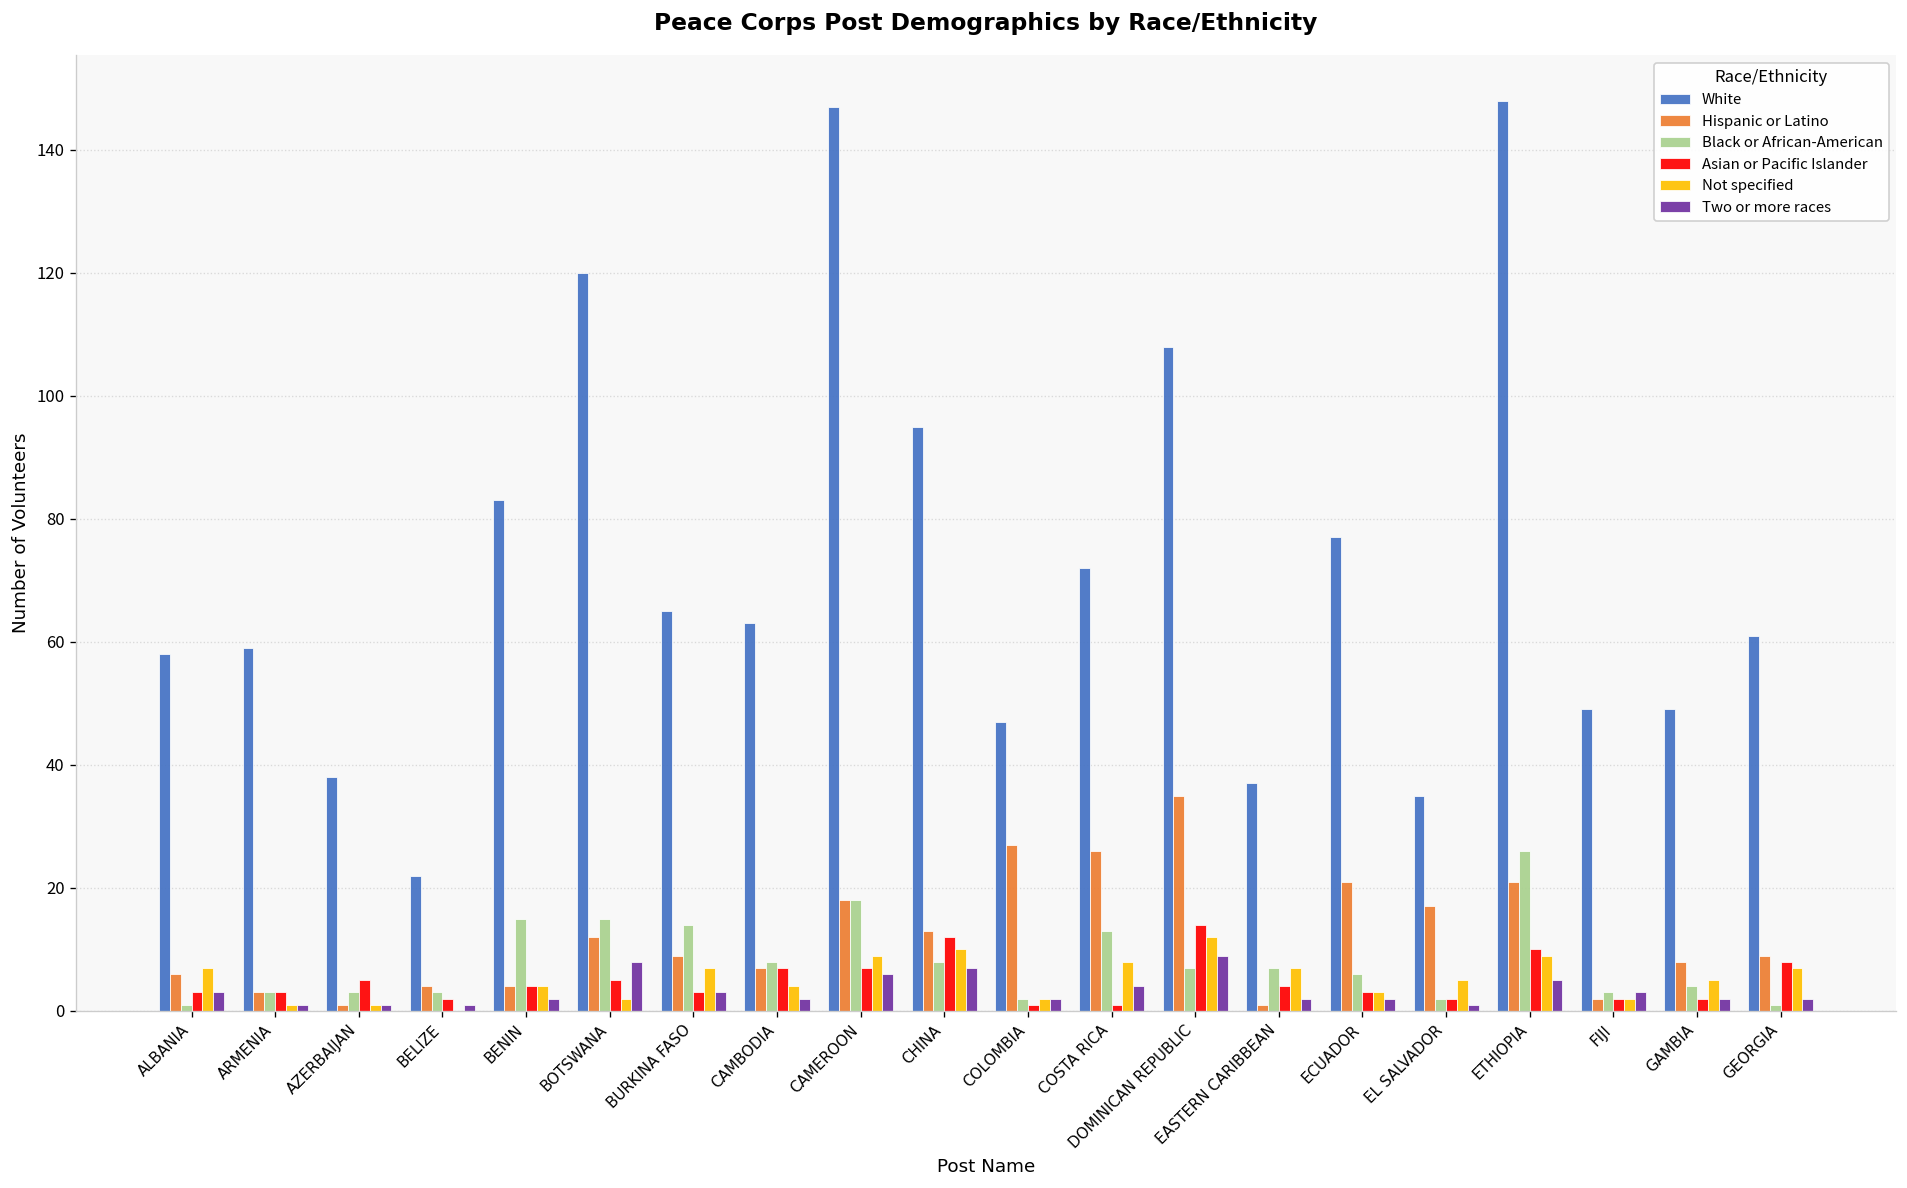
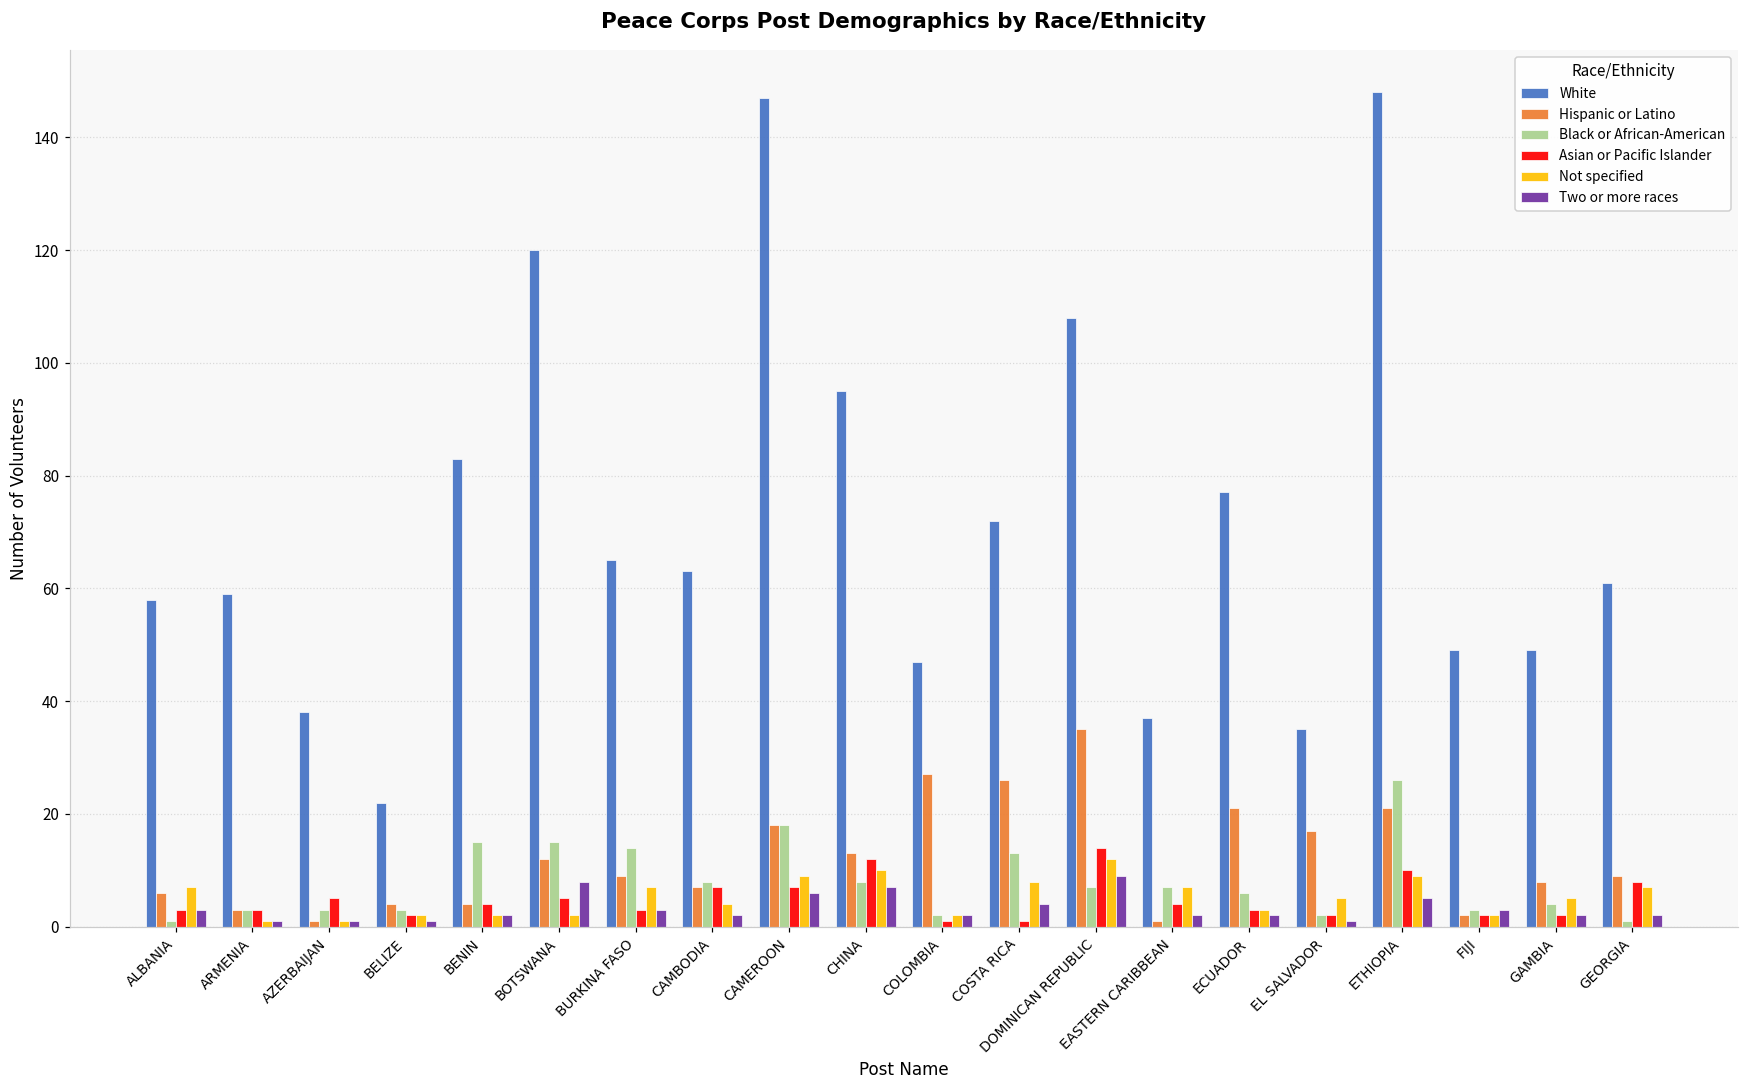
  {
    "White": {
      "ALBANIA": 58,
      "ARMENIA": 59,
      "AZERBAIJAN": 38,
      "BELIZE": 22,
      "BENIN": 83,
      "BOTSWANA": 120,
      "BURKINA FASO": 65,
      "CAMBODIA": 63,
      "CAMEROON": 147,
      "CHINA": 95,
      "COLOMBIA": 47,
      "COSTA RICA": 72,
      "DOMINICAN REPUBLIC": 108,
      "EASTERN CARIBBEAN": 37,
      "ECUADOR": 77,
      "EL SALVADOR": 35,
      "ETHIOPIA": 148,
      "FIJI": 49,
      "GAMBIA": 49,
      "GEORGIA": 61
    },
    "Hispanic or Latino": {
      "ALBANIA": 6,
      "ARMENIA": 3,
      "AZERBAIJAN": 1,
      "BELIZE": 4,
      "BENIN": 4,
      "BOTSWANA": 12,
      "BURKINA FASO": 9,
      "CAMBODIA": 7,
      "CAMEROON": 18,
      "CHINA": 13,
      "COLOMBIA": 27,
      "COSTA RICA": 26,
      "DOMINICAN REPUBLIC": 35,
      "EASTERN CARIBBEAN": 1,
      "ECUADOR": 21,
      "EL SALVADOR": 17,
      "ETHIOPIA": 21,
      "FIJI": 2,
      "GAMBIA": 8,
      "GEORGIA": 9
    },
    "Black or African-American": {
      "ALBANIA": 1,
      "ARMENIA": 3,
      "AZERBAIJAN": 3,
      "BELIZE": 3,
      "BENIN": 15,
      "BOTSWANA": 15,
      "BURKINA FASO": 14,
      "CAMBODIA": 8,
      "CAMEROON": 18,
      "CHINA": 8,
      "COLOMBIA": 2,
      "COSTA RICA": 13,
      "DOMINICAN REPUBLIC": 7,
      "EASTERN CARIBBEAN": 7,
      "ECUADOR": 6,
      "EL SALVADOR": 2,
      "ETHIOPIA": 26,
      "FIJI": 3,
      "GAMBIA": 4,
      "GEORGIA": 1
    },
    "Asian or Pacific Islander": {
      "ALBANIA": 3,
      "ARMENIA": 3,
      "AZERBAIJAN": 5,
      "BELIZE": 2,
      "BENIN": 4,
      "BOTSWANA": 5,
      "BURKINA FASO": 3,
      "CAMBODIA": 7,
      "CAMEROON": 7,
      "CHINA": 12,
      "COLOMBIA": 1,
      "COSTA RICA": 1,
      "DOMINICAN REPUBLIC": 14,
      "EASTERN CARIBBEAN": 4,
      "ECUADOR": 3,
      "EL SALVADOR": 2,
      "ETHIOPIA": 10,
      "FIJI": 2,
      "GAMBIA": 2,
      "GEORGIA": 8
    },
    "Not specified": {
      "ALBANIA": 7,
      "ARMENIA": 1,
      "AZERBAIJAN": 1,
-     "BELIZE": 0,
-     "BENIN": 4,
+     "BELIZE": 2,
+     "BENIN": 2,
      "BOTSWANA": 2,
      "BURKINA FASO": 7,
      "CAMBODIA": 4,
      "CAMEROON": 9,
      "CHINA": 10,
      "COLOMBIA": 2,
      "COSTA RICA": 8,
      "DOMINICAN REPUBLIC": 12,
      "EASTERN CARIBBEAN": 7,
      "ECUADOR": 3,
      "EL SALVADOR": 5,
      "ETHIOPIA": 9,
      "FIJI": 2,
      "GAMBIA": 5,
      "GEORGIA": 7
    },
    "Two or more races": {
      "ALBANIA": 3,
      "ARMENIA": 1,
      "AZERBAIJAN": 1,
      "BELIZE": 1,
      "BENIN": 2,
      "BOTSWANA": 8,
      "BURKINA FASO": 3,
      "CAMBODIA": 2,
      "CAMEROON": 6,
      "CHINA": 7,
      "COLOMBIA": 2,
      "COSTA RICA": 4,
      "DOMINICAN REPUBLIC": 9,
      "EASTERN CARIBBEAN": 2,
      "ECUADOR": 2,
      "EL SALVADOR": 1,
      "ETHIOPIA": 5,
      "FIJI": 3,
      "GAMBIA": 2,
      "GEORGIA": 2
    }
  }
